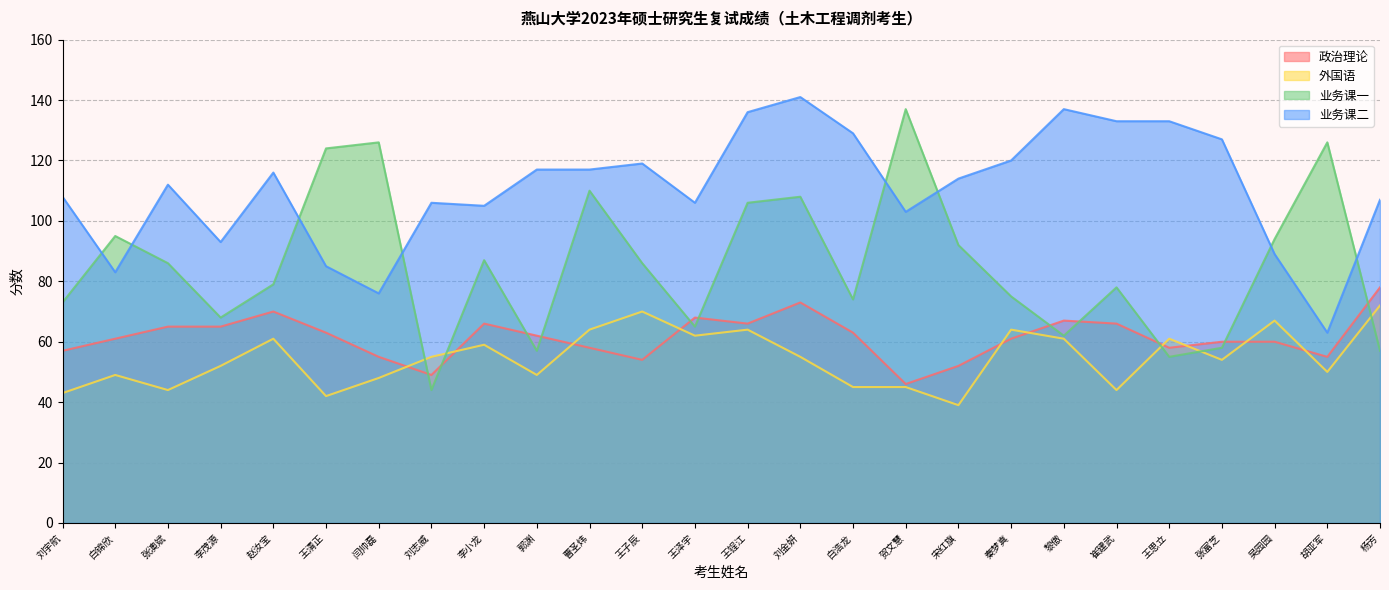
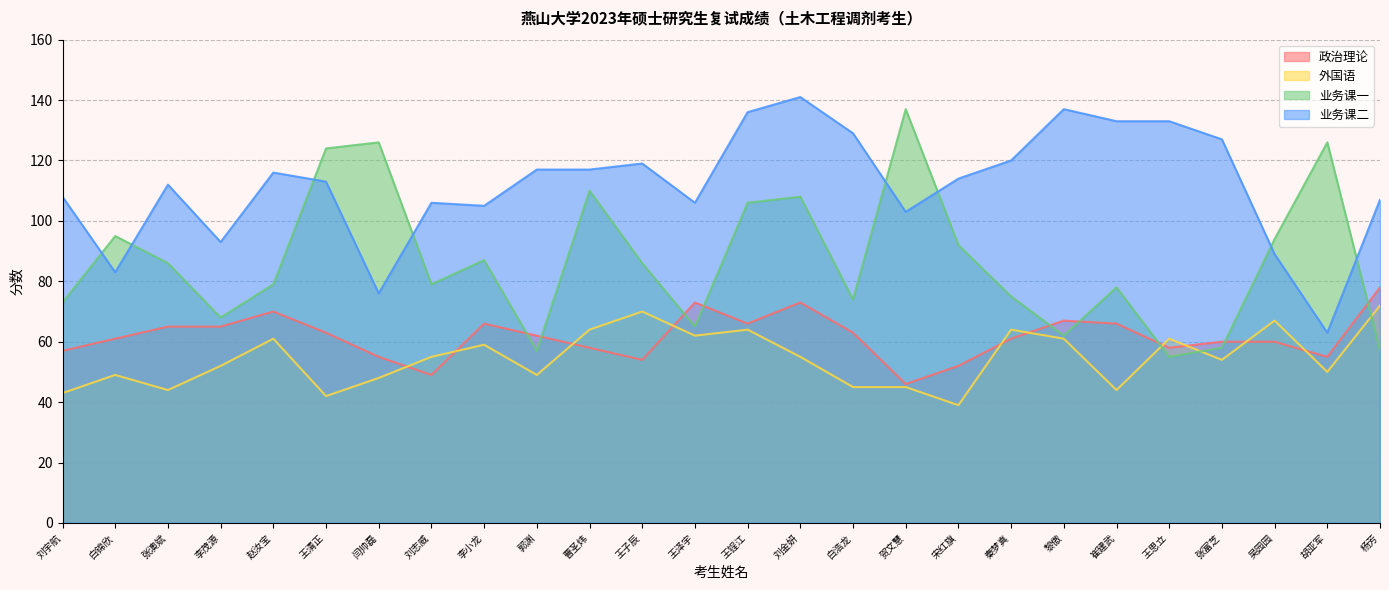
  {
    "政治理论": {
      "刘宇航": 57,
      "白锦欣": 61,
      "张澳斌": 65,
      "李茂源": 65,
      "赵汝宝": 70,
      "王清正": 63,
      "闫帅磊": 55,
      "刘志威": 49,
      "李小龙": 66,
      "郭渊": 62,
      "曹圣炜": 58,
      "王子辰": 54,
-     "王泽宇": 68,
+     "王泽宇": 73,
      "王锃江": 66,
      "刘金妍": 73,
      "白浩龙": 63,
      "贺文慧": 46,
      "宋红旗": 52,
      "秦梦真": 61,
      "黎傲": 67,
      "崔建武": 66,
      "王思立": 58,
      "张富芝": 60,
      "吴园园": 60,
      "胡亚军": 55,
      "杨芳": 78
    },
    "外国语": {
      "刘宇航": 43,
      "白锦欣": 49,
      "张澳斌": 44,
      "李茂源": 52,
      "赵汝宝": 61,
      "王清正": 42,
      "闫帅磊": 48,
      "刘志威": 55,
      "李小龙": 59,
      "郭渊": 49,
      "曹圣炜": 64,
      "王子辰": 70,
      "王泽宇": 62,
      "王锃江": 64,
      "刘金妍": 55,
      "白浩龙": 45,
      "贺文慧": 45,
      "宋红旗": 39,
      "秦梦真": 64,
      "黎傲": 61,
      "崔建武": 44,
      "王思立": 61,
      "张富芝": 54,
      "吴园园": 67,
      "胡亚军": 50,
      "杨芳": 72
    },
    "业务课一": {
      "刘宇航": 73,
      "白锦欣": 95,
      "张澳斌": 86,
      "李茂源": 68,
      "赵汝宝": 79,
      "王清正": 124,
      "闫帅磊": 126,
-     "刘志威": 44,
+     "刘志威": 79,
      "李小龙": 87,
      "郭渊": 57,
      "曹圣炜": 110,
      "王子辰": 86,
      "王泽宇": 65,
      "王锃江": 106,
      "刘金妍": 108,
      "白浩龙": 74,
      "贺文慧": 137,
      "宋红旗": 92,
      "秦梦真": 75,
      "黎傲": 62,
      "崔建武": 78,
      "王思立": 55,
      "张富芝": 58,
      "吴园园": 94,
      "胡亚军": 126,
      "杨芳": 57
    },
    "业务课二": {
      "刘宇航": 108,
      "白锦欣": 83,
      "张澳斌": 112,
      "李茂源": 93,
      "赵汝宝": 116,
-     "王清正": 85,
+     "王清正": 113,
      "闫帅磊": 76,
      "刘志威": 106,
      "李小龙": 105,
      "郭渊": 117,
      "曹圣炜": 117,
      "王子辰": 119,
      "王泽宇": 106,
      "王锃江": 136,
      "刘金妍": 141,
      "白浩龙": 129,
      "贺文慧": 103,
      "宋红旗": 114,
      "秦梦真": 120,
      "黎傲": 137,
      "崔建武": 133,
      "王思立": 133,
      "张富芝": 127,
      "吴园园": 89,
      "胡亚军": 63,
      "杨芳": 107
    }
  }
